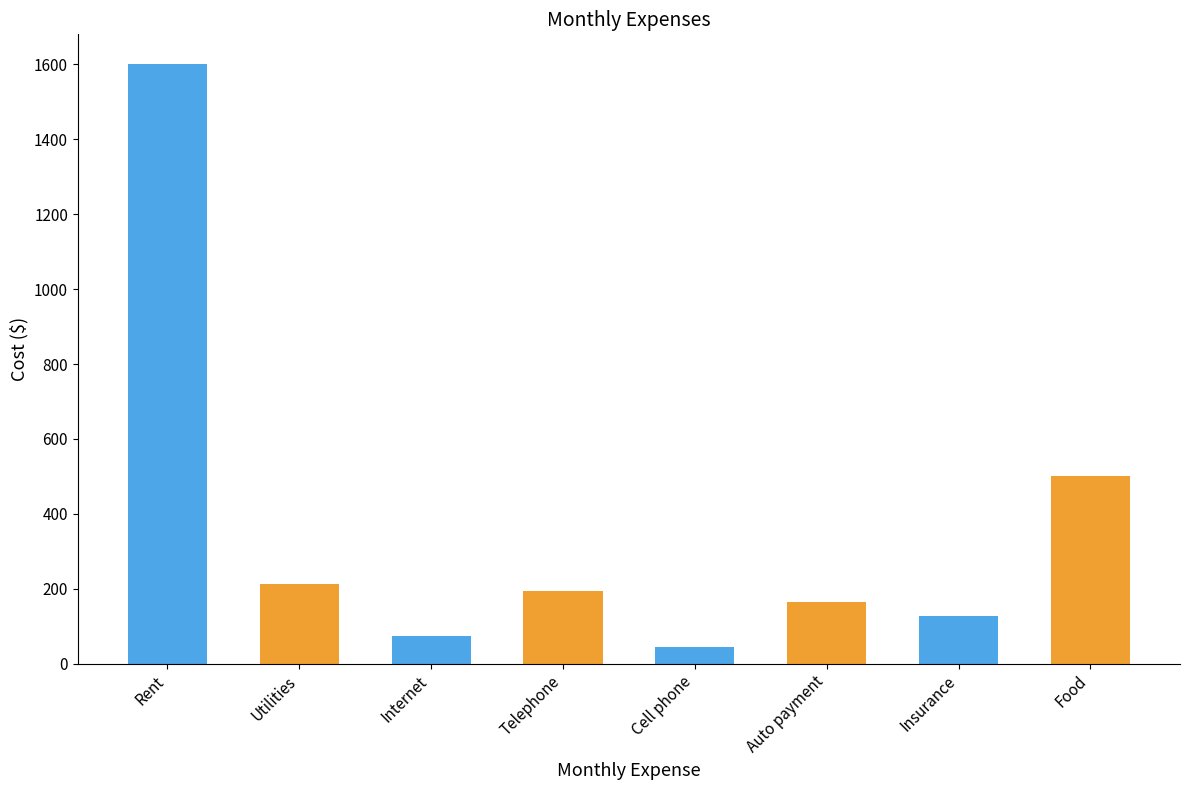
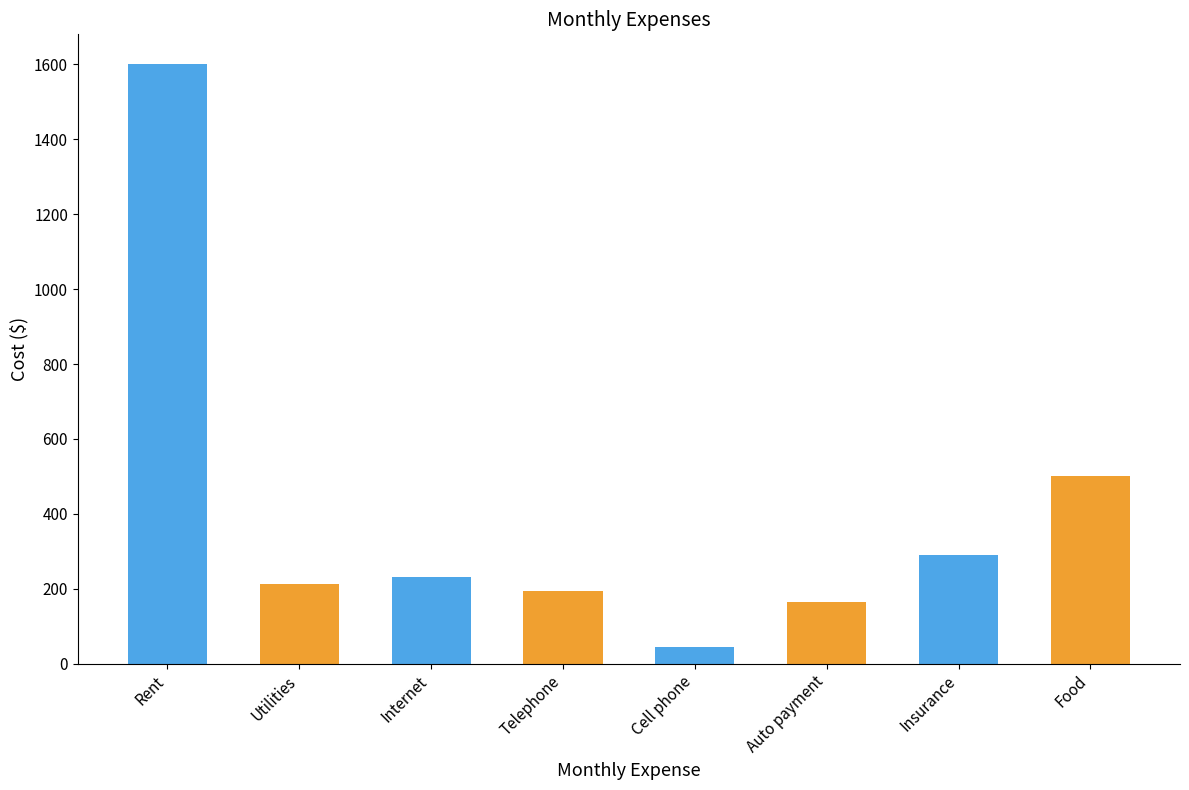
  {
    "Rent": 1600,
    "Utilities": 210,
-   "Internet": 80,
+   "Internet": 230,
    "Telephone": 190,
    "Cell phone": 50,
    "Auto payment": 170,
-   "Insurance": 130,
+   "Insurance": 290,
    "Food": 500
  }
